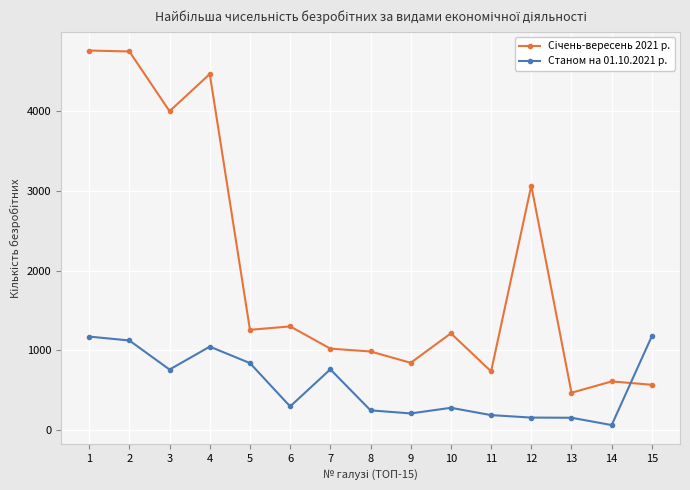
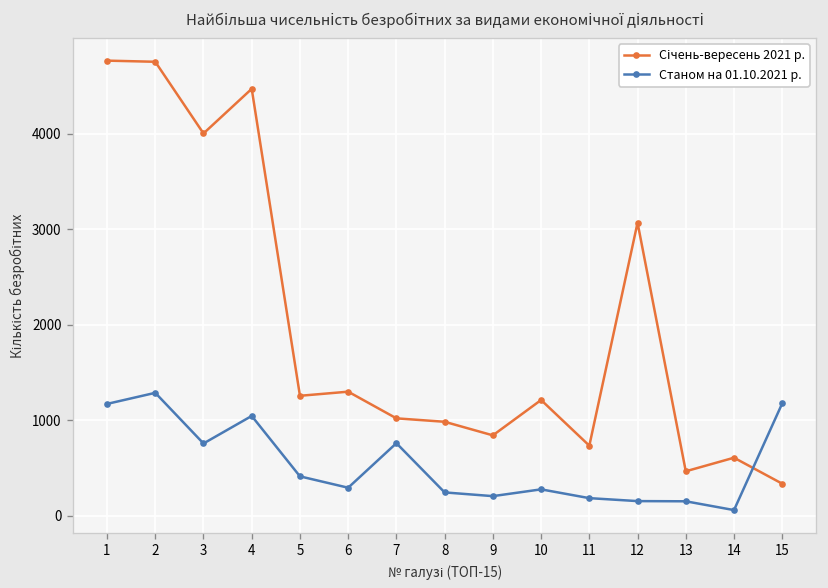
  {
    "Січень-вересень 2021 р.": {
      "1": 4800,
      "2": 4800,
      "3": 4000,
      "4": 4500,
      "5": 1300,
      "6": 1300,
      "7": 1000,
      "8": 1000,
      "9": 800,
      "10": 1200,
      "11": 700,
      "12": 3100,
      "13": 500,
      "14": 600,
-     "15": 600
+     "15": 300
    },
    "Станом на 01.10.2021 р.": {
      "1": 1200,
-     "2": 1100,
+     "2": 1300,
      "3": 800,
      "4": 1000,
-     "5": 800,
+     "5": 400,
      "6": 300,
      "7": 800,
      "8": 200,
      "9": 200,
      "10": 300,
      "11": 200,
      "12": 200,
      "13": 200,
      "14": 100,
      "15": 1200
    }
  }
